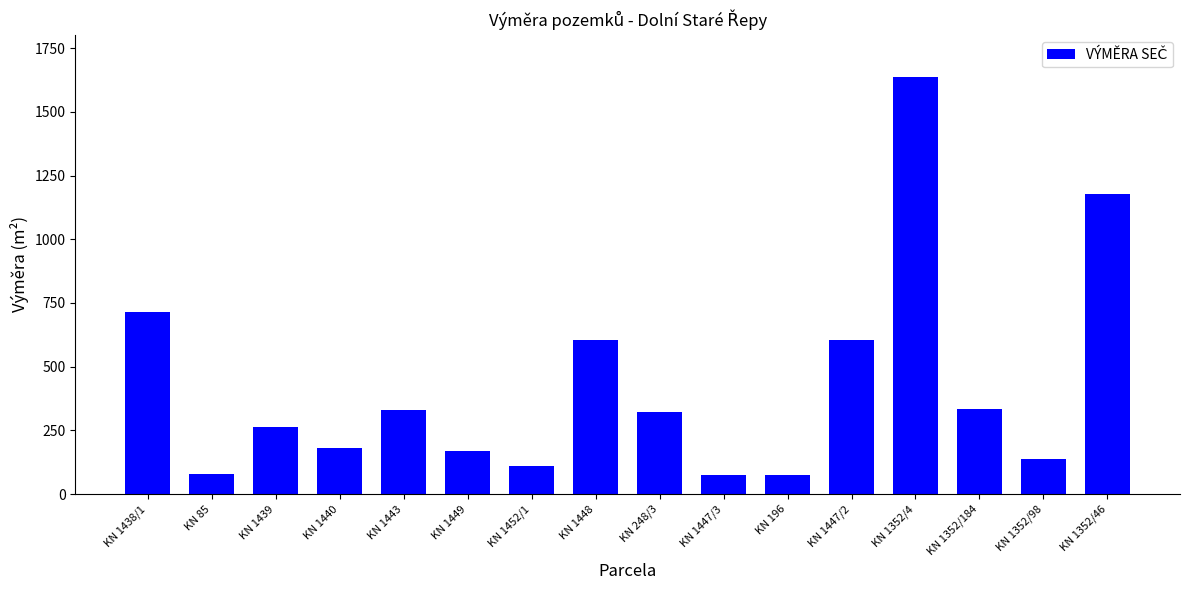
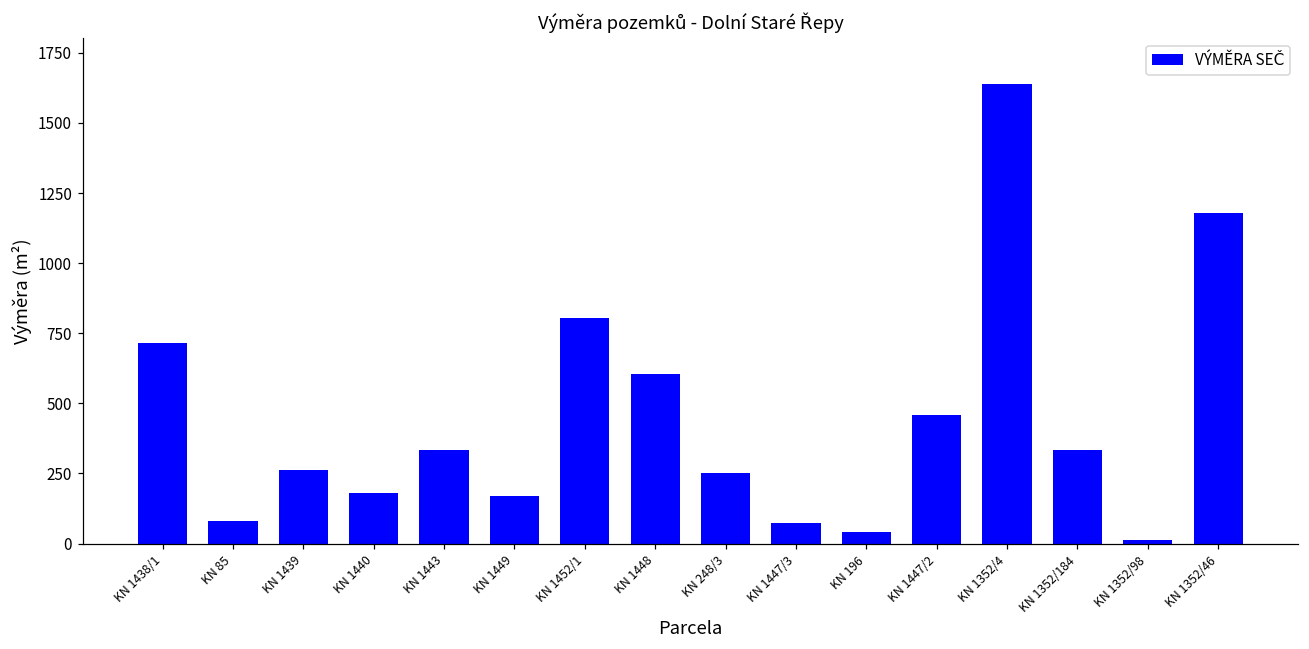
  {
    "KN 1438/1": 720,
    "KN 85": 80,
    "KN 1439": 260,
    "KN 1440": 180,
    "KN 1443": 330,
    "KN 1449": 170,
-   "KN 1452/1": 110,
+   "KN 1452/1": 800,
    "KN 1448": 600,
-   "KN 248/3": 320,
+   "KN 248/3": 250,
    "KN 1447/3": 80,
-   "KN 196": 80,
-   "KN 1447/2": 610,
+   "KN 196": 40,
+   "KN 1447/2": 460,
    "KN 1352/4": 1640,
    "KN 1352/184": 340,
-   "KN 1352/98": 140,
+   "KN 1352/98": 10,
    "KN 1352/46": 1180
  }
